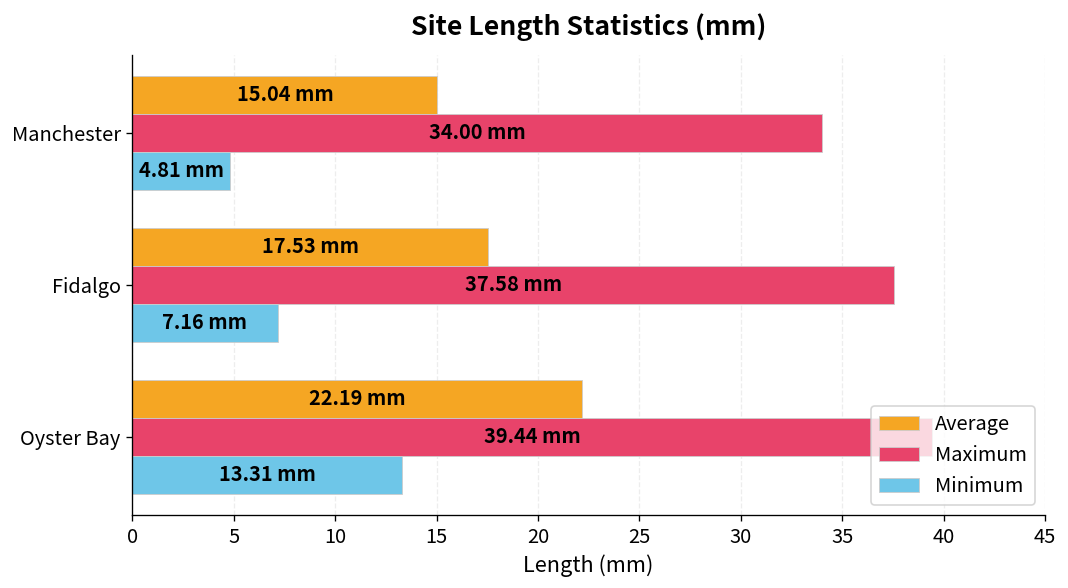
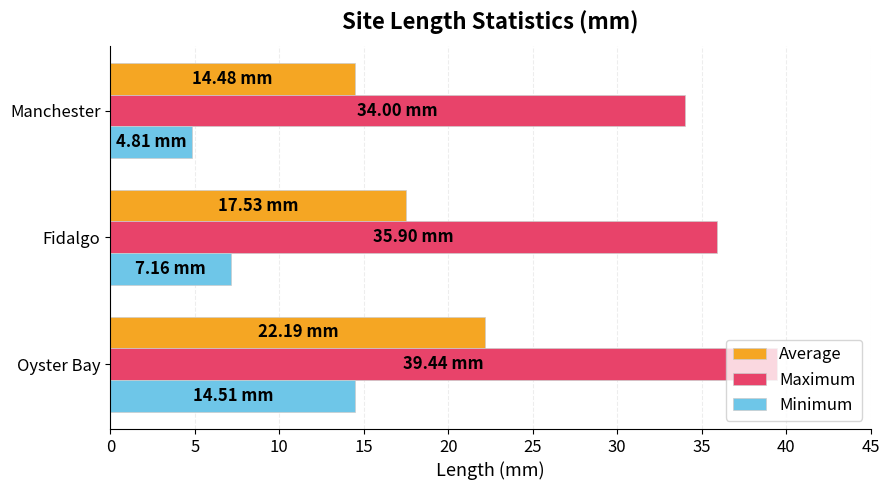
  {
    "Average": {
-     "Manchester": 15.04,
+     "Manchester": 14.48,
      "Fidalgo": 17.53,
      "Oyster Bay": 22.19
    },
    "Maximum": {
      "Manchester": 34.00,
-     "Fidalgo": 37.58
+     "Fidalgo": 35.90
    },
    "Minimum": {
      "Manchester": 4.81,
      "Fidalgo": 7.16,
-     "Oyster Bay": 13.31
+     "Oyster Bay": 14.51
    }
  }
